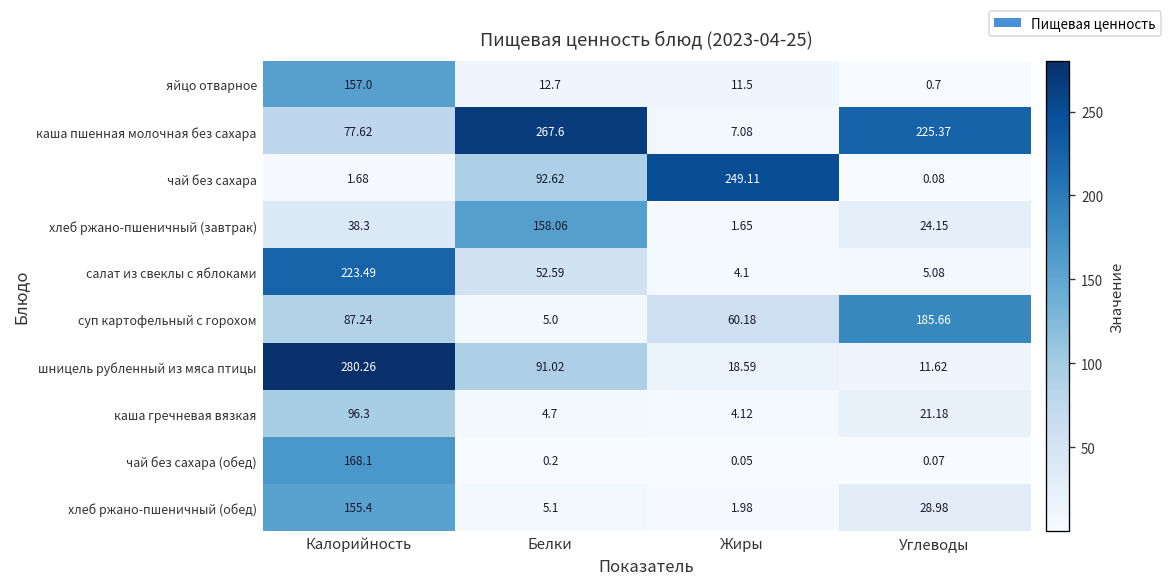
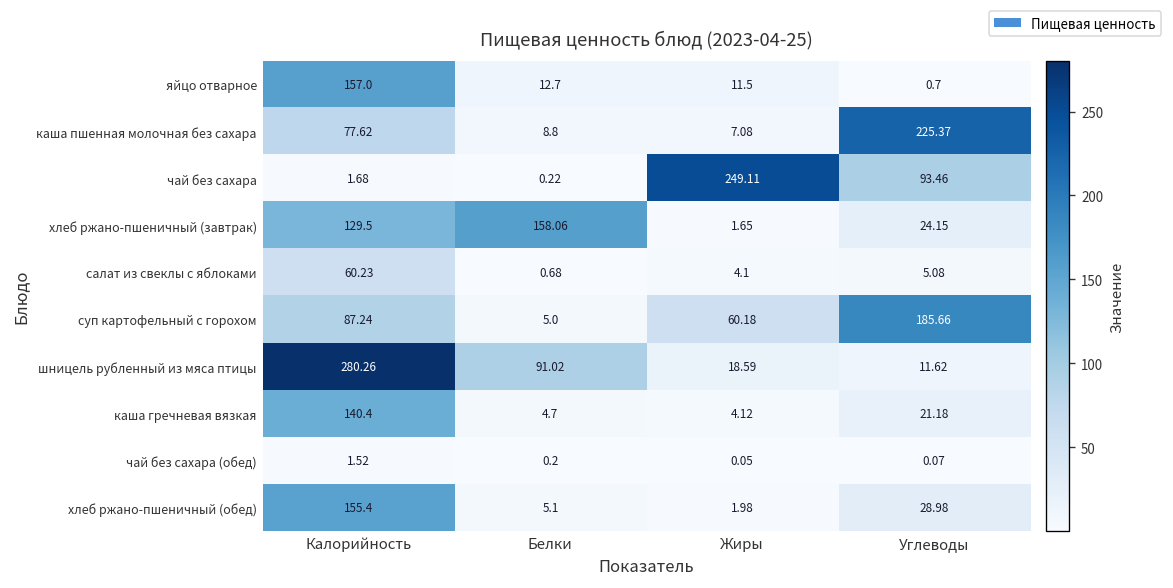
  {
    "яйцо отварное": {
      "Калорийность": 157.0,
      "Белки": 12.7,
      "Жиры": 11.5,
      "Углеводы": 0.7
    },
    "каша пшенная молочная без сахара": {
      "Калорийность": 77.62,
-     "Белки": 267.6,
+     "Белки": 8.8,
      "Жиры": 7.08,
      "Углеводы": 225.37
    },
    "чай без сахара": {
      "Калорийность": 1.68,
-     "Белки": 92.62,
+     "Белки": 0.22,
      "Жиры": 249.11,
-     "Углеводы": 0.08
+     "Углеводы": 93.46
    },
    "хлеб ржано-пшеничный (завтрак)": {
-     "Калорийность": 38.3,
+     "Калорийность": 129.5,
      "Белки": 158.06,
      "Жиры": 1.65,
      "Углеводы": 24.15
    },
    "салат из свеклы с яблоками": {
-     "Калорийность": 223.49,
-     "Белки": 52.59,
+     "Калорийность": 60.23,
+     "Белки": 0.68,
      "Жиры": 4.1,
      "Углеводы": 5.08
    },
    "суп картофельный с горохом": {
      "Калорийность": 87.24,
      "Белки": 5.0,
      "Жиры": 60.18,
      "Углеводы": 185.66
    },
    "шницель рубленный из мяса птицы": {
      "Калорийность": 280.26,
      "Белки": 91.02,
      "Жиры": 18.59,
      "Углеводы": 11.62
    },
    "каша гречневая вязкая": {
-     "Калорийность": 96.3,
+     "Калорийность": 140.4,
      "Белки": 4.7,
      "Жиры": 4.12,
      "Углеводы": 21.18
    },
    "чай без сахара (обед)": {
-     "Калорийность": 168.1,
+     "Калорийность": 1.52,
      "Белки": 0.2,
      "Жиры": 0.05,
      "Углеводы": 0.07
    },
    "хлеб ржано-пшеничный (обед)": {
      "Калорийность": 155.4,
      "Белки": 5.1,
      "Жиры": 1.98,
      "Углеводы": 28.98
    }
  }
